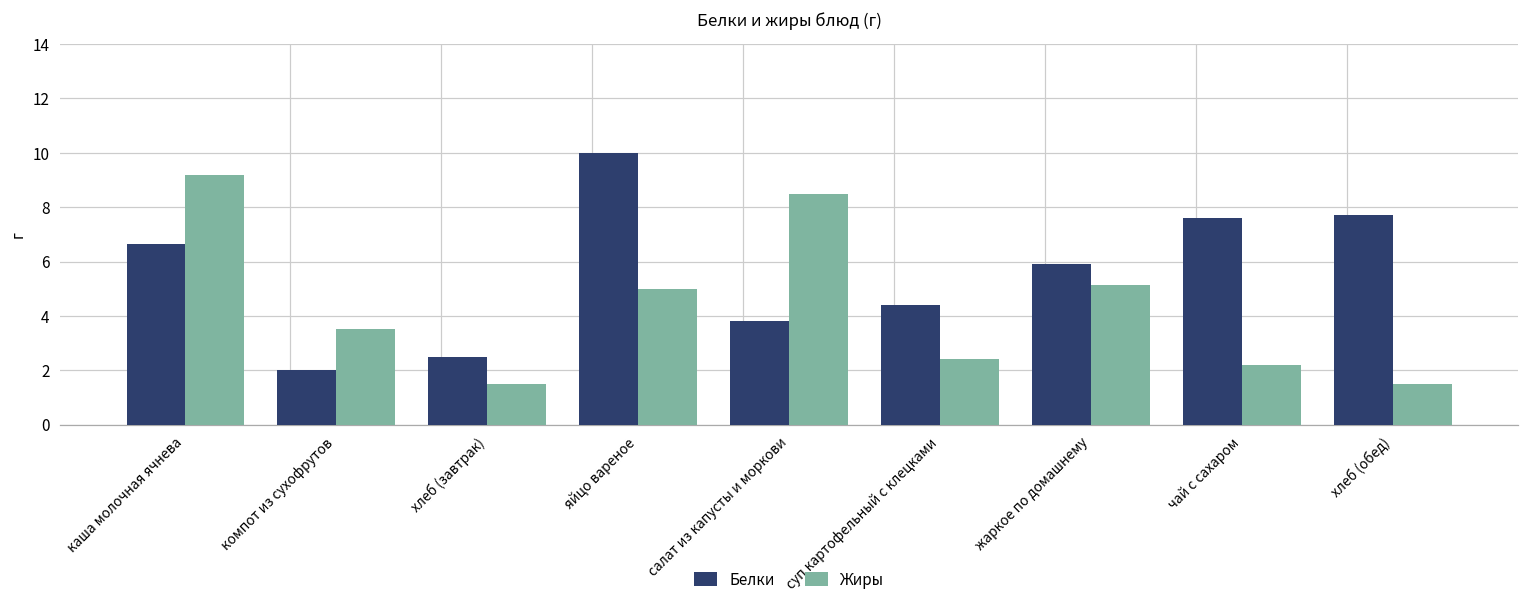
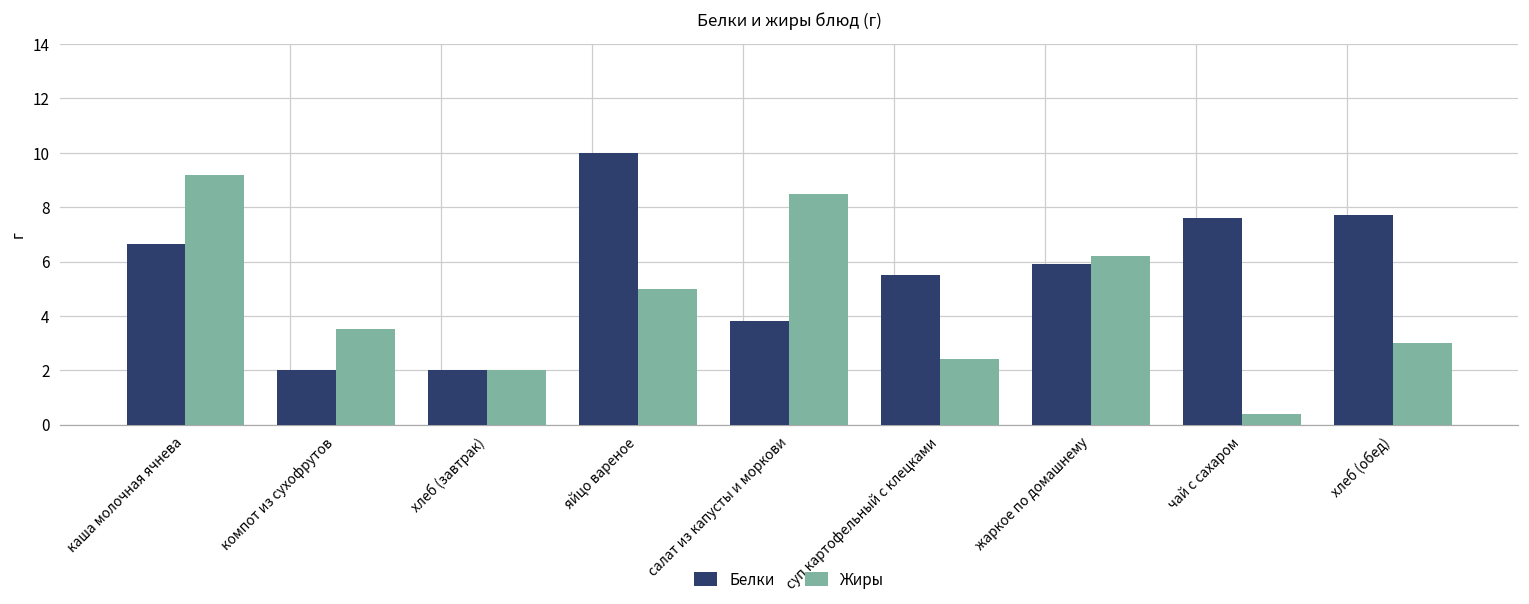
  {
    "Белки": {
      "каша молочная ячнева": 6.7,
      "компот из сухофрутов": 2.0,
-     "хлеб (завтрак)": 2.5,
+     "хлеб (завтрак)": 2.0,
      "яйцо вареное": 10.0,
      "салат из капусты и моркови": 3.8,
-     "суп картофельный с клецками": 4.4,
+     "суп картофельный с клецками": 5.5,
      "жаркое по домашнему": 5.9,
      "чай с сахаром": 7.6,
      "хлеб (обед)": 7.7
    },
    "Жиры": {
      "каша молочная ячнева": 9.2,
      "компот из сухофрутов": 3.5,
-     "хлеб (завтрак)": 1.5,
+     "хлеб (завтрак)": 2.0,
      "яйцо вареное": 5.0,
      "салат из капусты и моркови": 8.5,
      "суп картофельный с клецками": 2.4,
-     "жаркое по домашнему": 5.1,
-     "чай с сахаром": 2.2,
-     "хлеб (обед)": 1.5
+     "жаркое по домашнему": 6.2,
+     "чай с сахаром": 0.4,
+     "хлеб (обед)": 3.0
    }
  }
